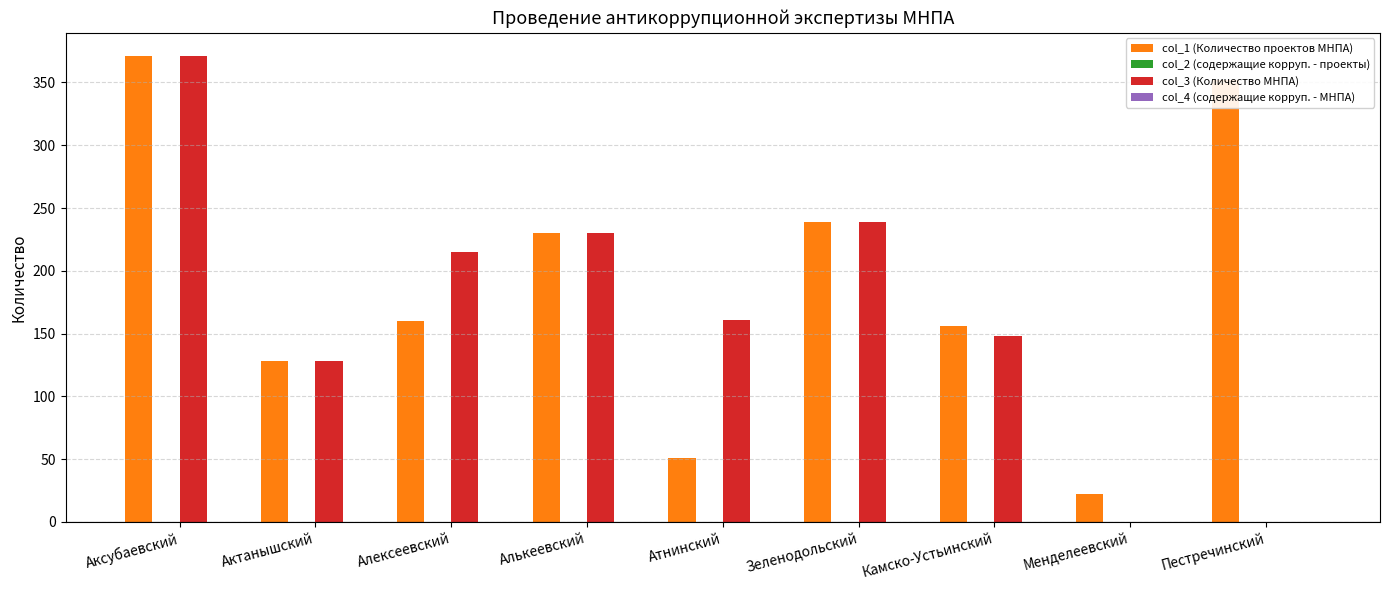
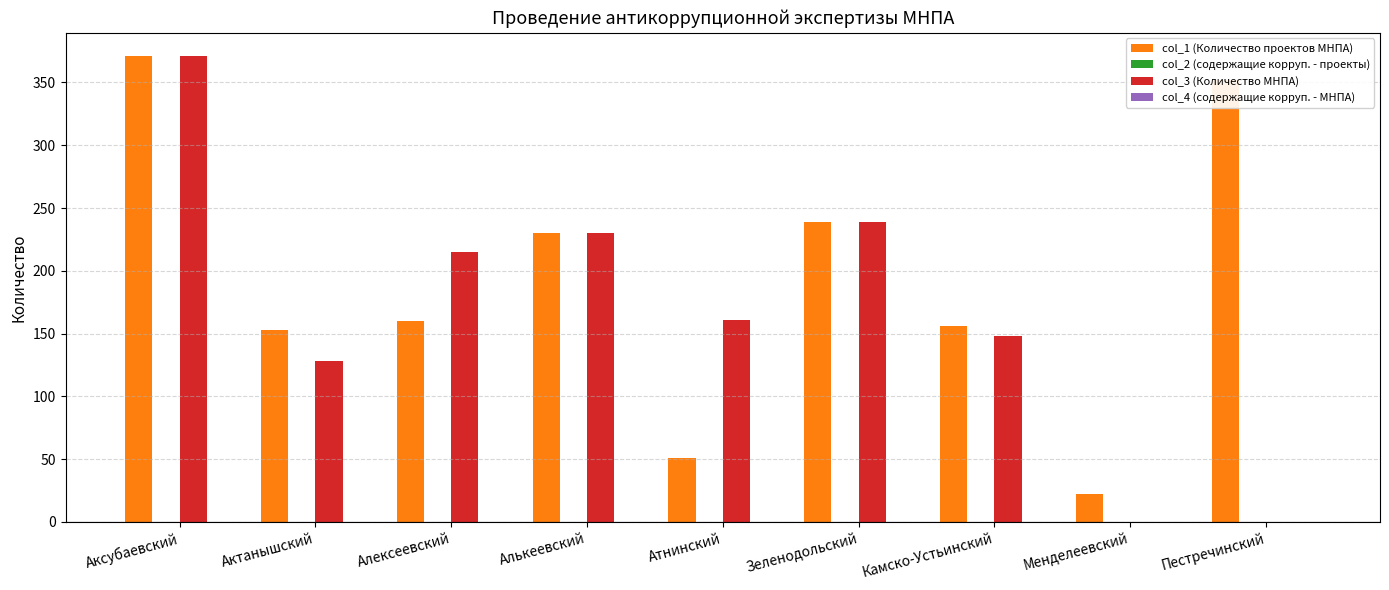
  {
    "col_1 (Количество проектов МНПА)": {
      "Аксубаевский": 371,
-     "Актанышский": 128,
+     "Актанышский": 153,
      "Алексеевский": 160,
      "Алькеевский": 230,
      "Атнинский": 51,
      "Зеленодольский": 239,
      "Камско-Устьинский": 156,
      "Менделеевский": 22
    },
    "col_2 (содержащие корруп. - проекты)": {
      "Аксубаевский": 0,
      "Актанышский": 0,
      "Алексеевский": 0,
      "Алькеевский": 0,
      "Атнинский": 0,
      "Зеленодольский": 0,
      "Камско-Устьинский": 0,
      "Менделеевский": 0,
      "Пестречинский": 0
    },
    "col_3 (Количество МНПА)": {
      "Аксубаевский": 371,
      "Актанышский": 128,
      "Алексеевский": 215,
      "Алькеевский": 230,
      "Атнинский": 161,
      "Зеленодольский": 239,
      "Камско-Устьинский": 148,
      "Менделеевский": 0,
      "Пестречинский": 0
    },
    "col_4 (содержащие корруп. - МНПА)": {
      "Аксубаевский": 0,
      "Актанышский": 0,
      "Алексеевский": 0,
      "Алькеевский": 0,
      "Атнинский": 0,
      "Зеленодольский": 0,
      "Камско-Устьинский": 0,
      "Менделеевский": 0,
      "Пестречинский": 0
    }
  }
